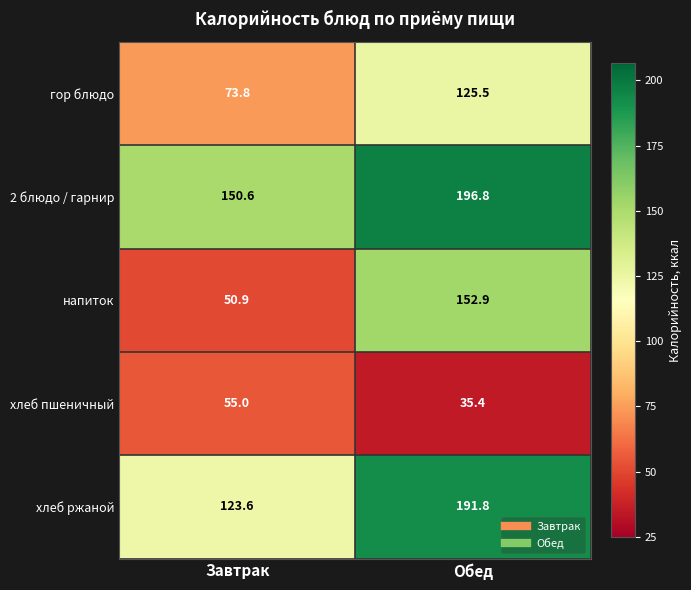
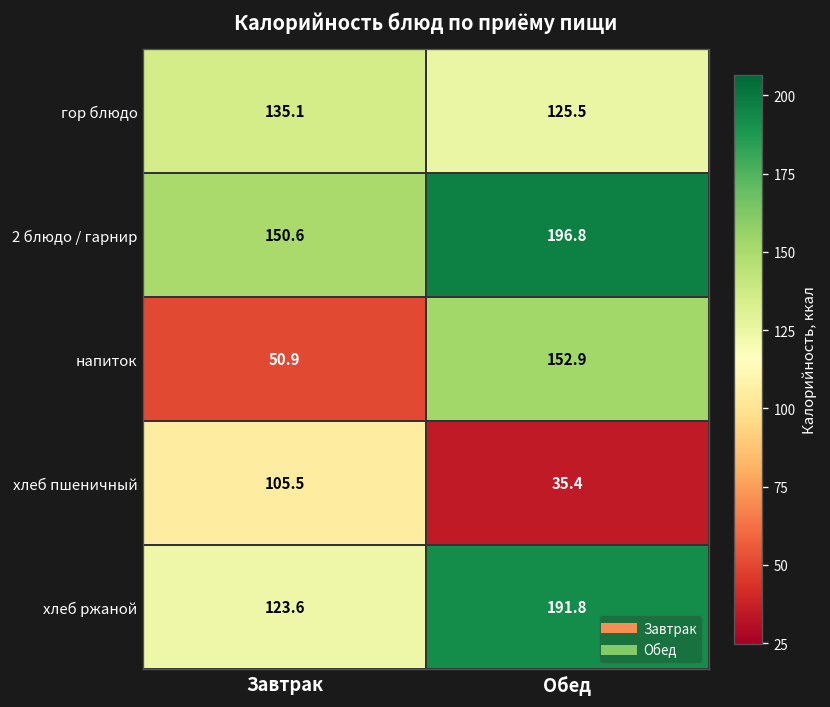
  {
    "гор блюдо": {
-     "Завтрак": 73.8,
+     "Завтрак": 135.1,
      "Обед": 125.5
    },
    "2 блюдо / гарнир": {
      "Завтрак": 150.6,
      "Обед": 196.8
    },
    "напиток": {
      "Завтрак": 50.9,
      "Обед": 152.9
    },
    "хлеб пшеничный": {
-     "Завтрак": 55.0,
+     "Завтрак": 105.5,
      "Обед": 35.4
    },
    "хлеб ржаной": {
      "Завтрак": 123.6,
      "Обед": 191.8
    }
  }
